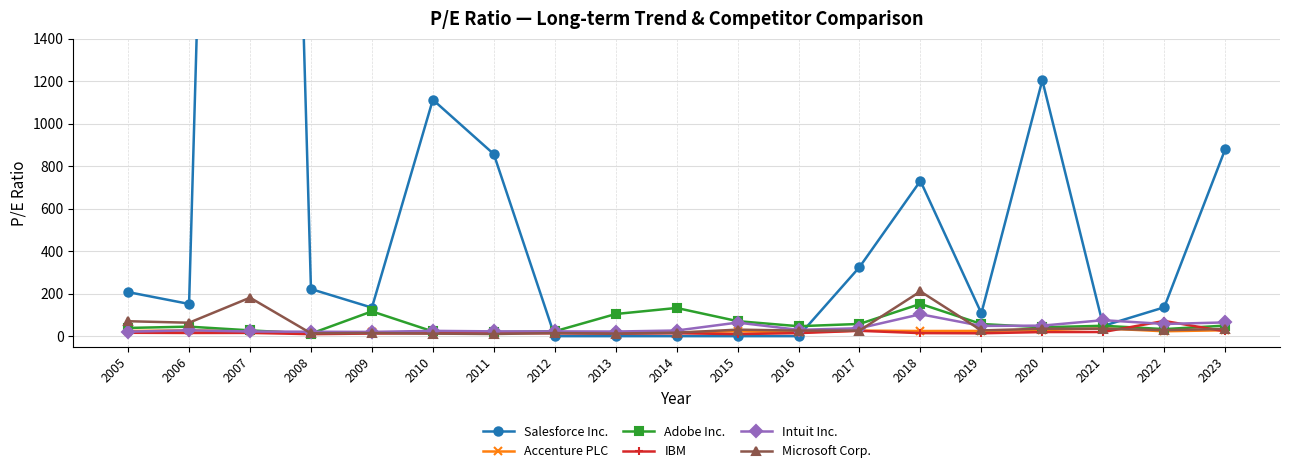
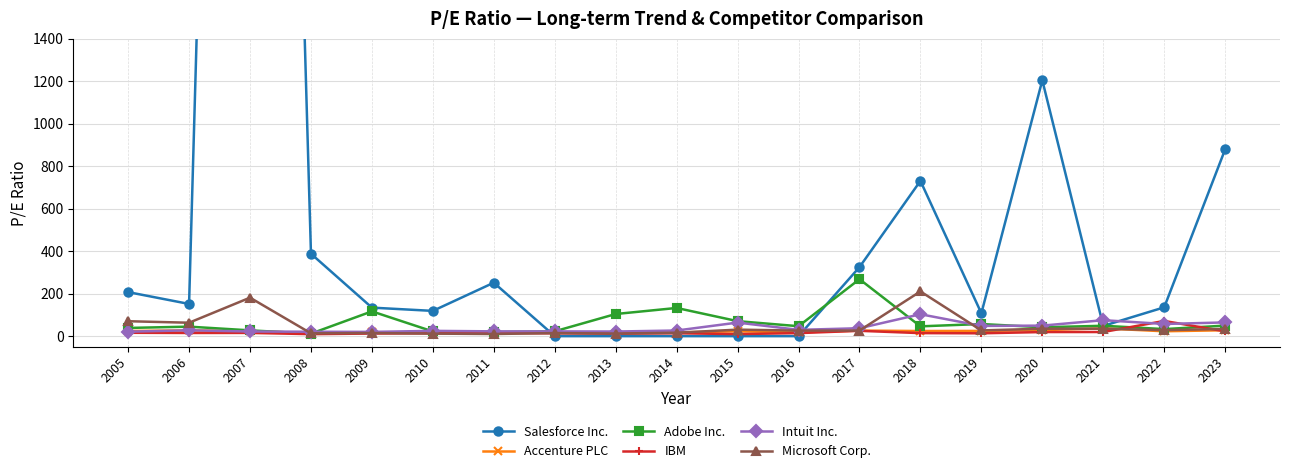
  {
    "Salesforce Inc.": {
      "2005": 210,
      "2006": 150,
-     "2008": 220,
+     "2008": 390,
      "2009": 130,
-     "2010": 1110,
-     "2011": 860,
+     "2010": 120,
+     "2011": 250,
      "2012": 0,
      "2014": 0,
      "2016": 0,
      "2017": 320,
      "2018": 730,
      "2019": 110,
      "2020": 1200,
      "2022": 140,
      "2023": 880
    },
    "Adobe Inc.": {
      "2005": 40,
      "2006": 40,
      "2009": 120,
      "2013": 100,
      "2014": 130,
      "2016": 50,
-     "2017": 60,
-     "2018": 150,
+     "2017": 270,
+     "2018": 50,
      "2023": 50
    },
    "IBM": {
      "2021": 20,
      "2022": 70
    },
    "Intuit Inc.": {
      "2018": 100,
      "2021": 80,
      "2022": 60,
      "2023": 60
    },
    "Microsoft Corp.": {
      "2005": 70,
      "2006": 60,
      "2007": 180,
      "2018": 210
    }
  }
